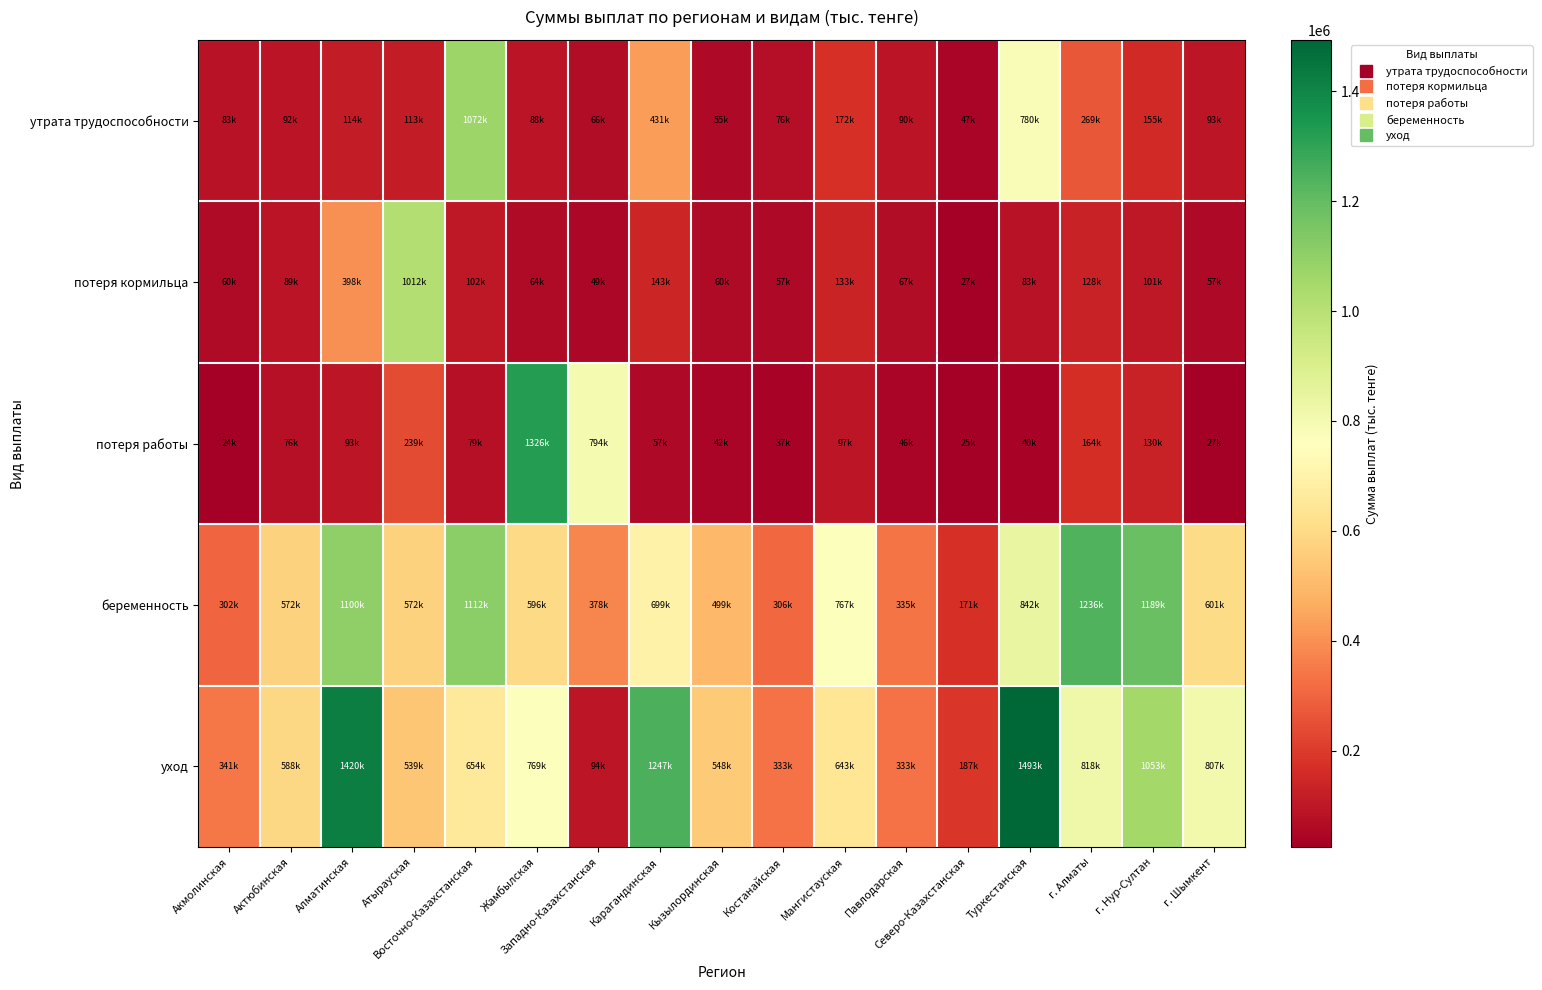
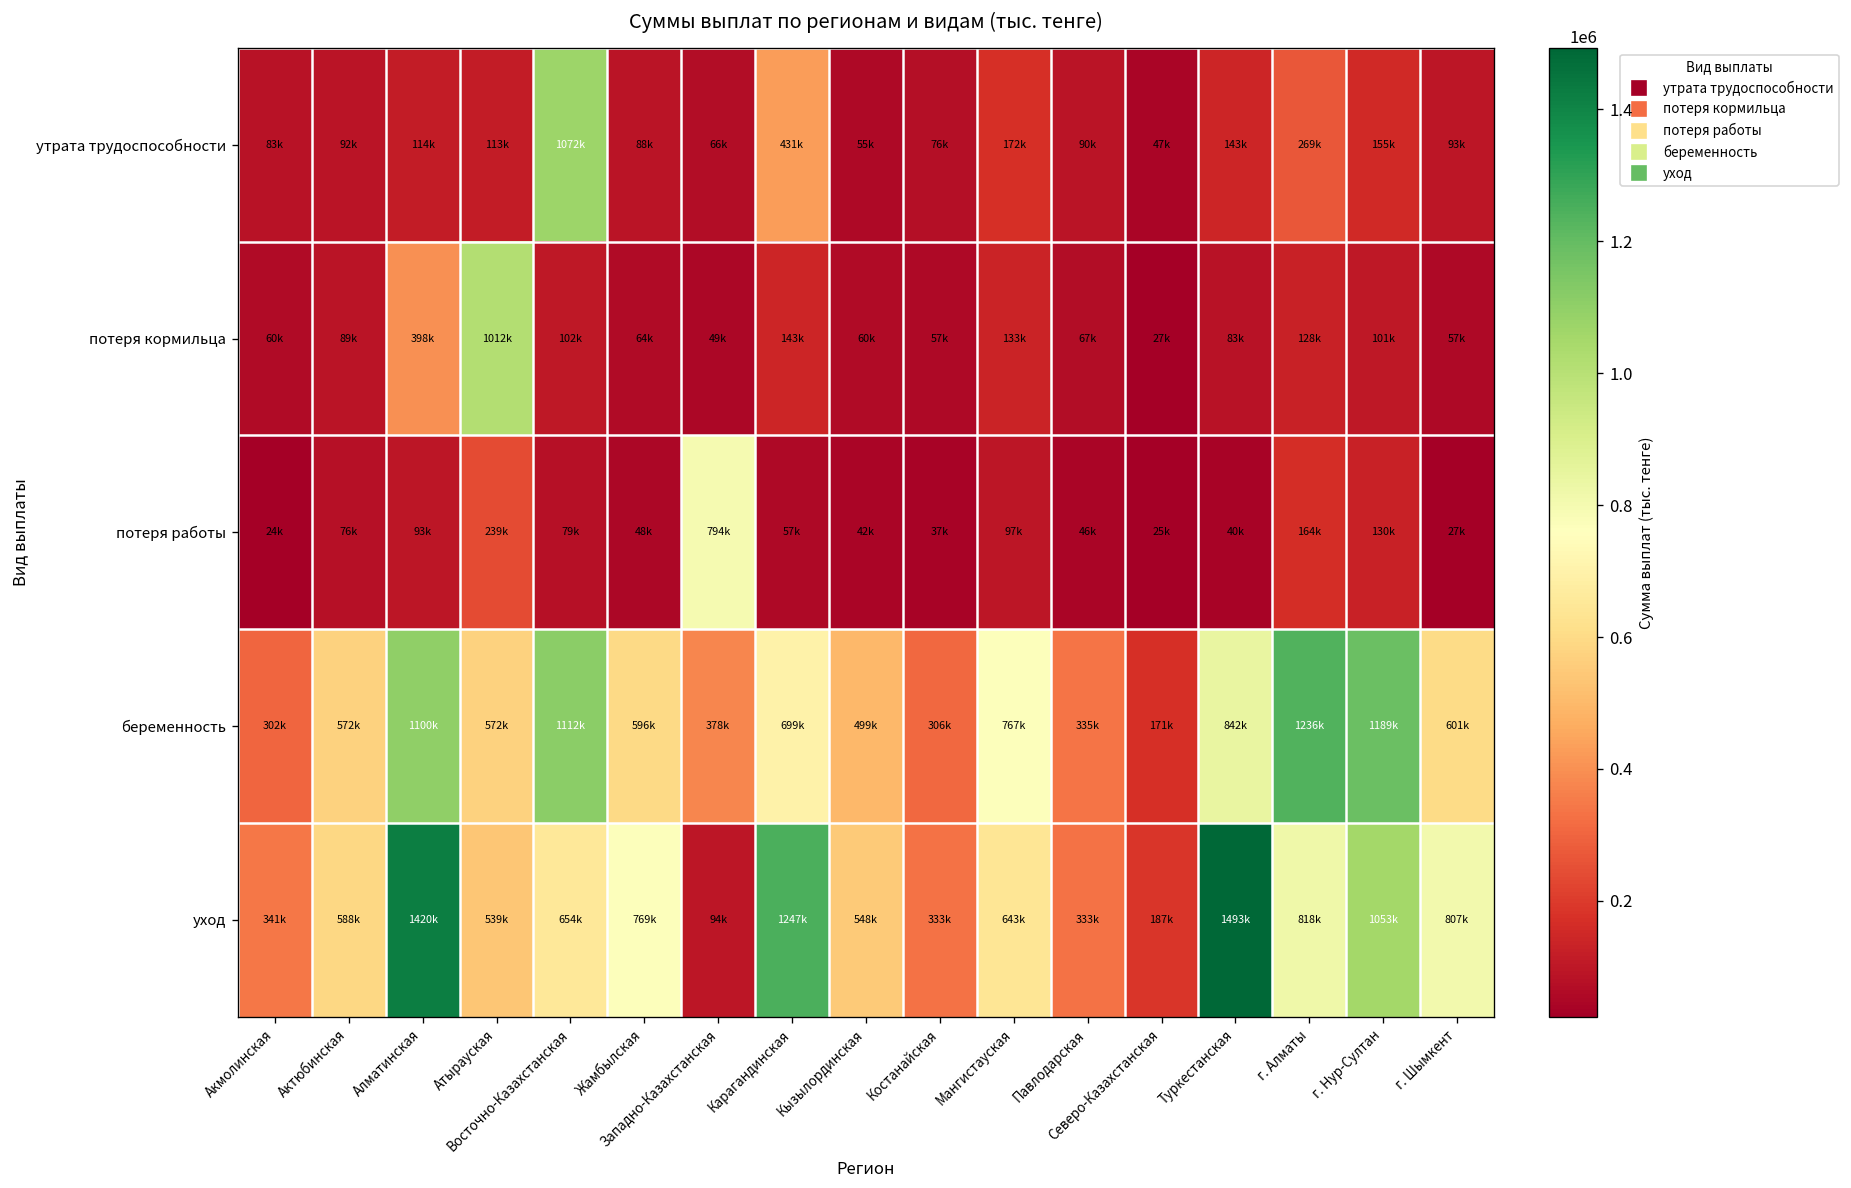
  {
    "утрата трудоспособности": {
      "Акмолинская": "83k",
      "Актюбинская": "92k",
      "Алматинская": "114k",
      "Атырауская": "113k",
      "Восточно-Казахстанская": "1072k",
      "Жамбылская": "88k",
      "Западно-Казахстанская": "66k",
      "Карагандинская": "431k",
      "Кызылординская": "55k",
      "Костанайская": "76k",
      "Мангистауская": "172k",
      "Павлодарская": "90k",
      "Северо-Казахстанская": "47k",
-     "Туркестанская": "780k",
+     "Туркестанская": "143k",
      "г. Алматы": "269k",
      "г. Нур-Султан": "155k",
      "г. Шымкент": "93k"
    },
    "потеря кормильца": {
      "Акмолинская": "60k",
      "Актюбинская": "89k",
      "Алматинская": "398k",
      "Атырауская": "1012k",
      "Восточно-Казахстанская": "102k",
      "Жамбылская": "64k",
      "Западно-Казахстанская": "49k",
      "Карагандинская": "143k",
      "Кызылординская": "60k",
      "Костанайская": "57k",
      "Мангистауская": "133k",
      "Павлодарская": "67k",
      "Северо-Казахстанская": "27k",
      "Туркестанская": "83k",
      "г. Алматы": "128k",
      "г. Нур-Султан": "101k",
      "г. Шымкент": "57k"
    },
    "потеря работы": {
      "Акмолинская": "24k",
      "Актюбинская": "76k",
      "Алматинская": "93k",
      "Атырауская": "239k",
      "Восточно-Казахстанская": "79k",
-     "Жамбылская": "1326k",
+     "Жамбылская": "48k",
      "Западно-Казахстанская": "794k",
      "Карагандинская": "57k",
      "Кызылординская": "42k",
      "Костанайская": "37k",
      "Мангистауская": "97k",
      "Павлодарская": "46k",
      "Северо-Казахстанская": "25k",
      "Туркестанская": "40k",
      "г. Алматы": "164k",
      "г. Нур-Султан": "130k",
      "г. Шымкент": "27k"
    },
    "беременность": {
      "Акмолинская": "302k",
      "Актюбинская": "572k",
      "Алматинская": "1100k",
      "Атырауская": "572k",
      "Восточно-Казахстанская": "1112k",
      "Жамбылская": "596k",
      "Западно-Казахстанская": "378k",
      "Карагандинская": "699k",
      "Кызылординская": "499k",
      "Костанайская": "306k",
      "Мангистауская": "767k",
      "Павлодарская": "335k",
      "Северо-Казахстанская": "171k",
      "Туркестанская": "842k",
      "г. Алматы": "1236k",
      "г. Нур-Султан": "1189k",
      "г. Шымкент": "601k"
    },
    "уход": {
      "Акмолинская": "341k",
      "Актюбинская": "588k",
      "Алматинская": "1420k",
      "Атырауская": "539k",
      "Восточно-Казахстанская": "654k",
      "Жамбылская": "769k",
      "Западно-Казахстанская": "94k",
      "Карагандинская": "1247k",
      "Кызылординская": "548k",
      "Костанайская": "333k",
      "Мангистауская": "643k",
      "Павлодарская": "333k",
      "Северо-Казахстанская": "187k",
      "Туркестанская": "1493k",
      "г. Алматы": "818k",
      "г. Нур-Султан": "1053k",
      "г. Шымкент": "807k"
    }
  }
